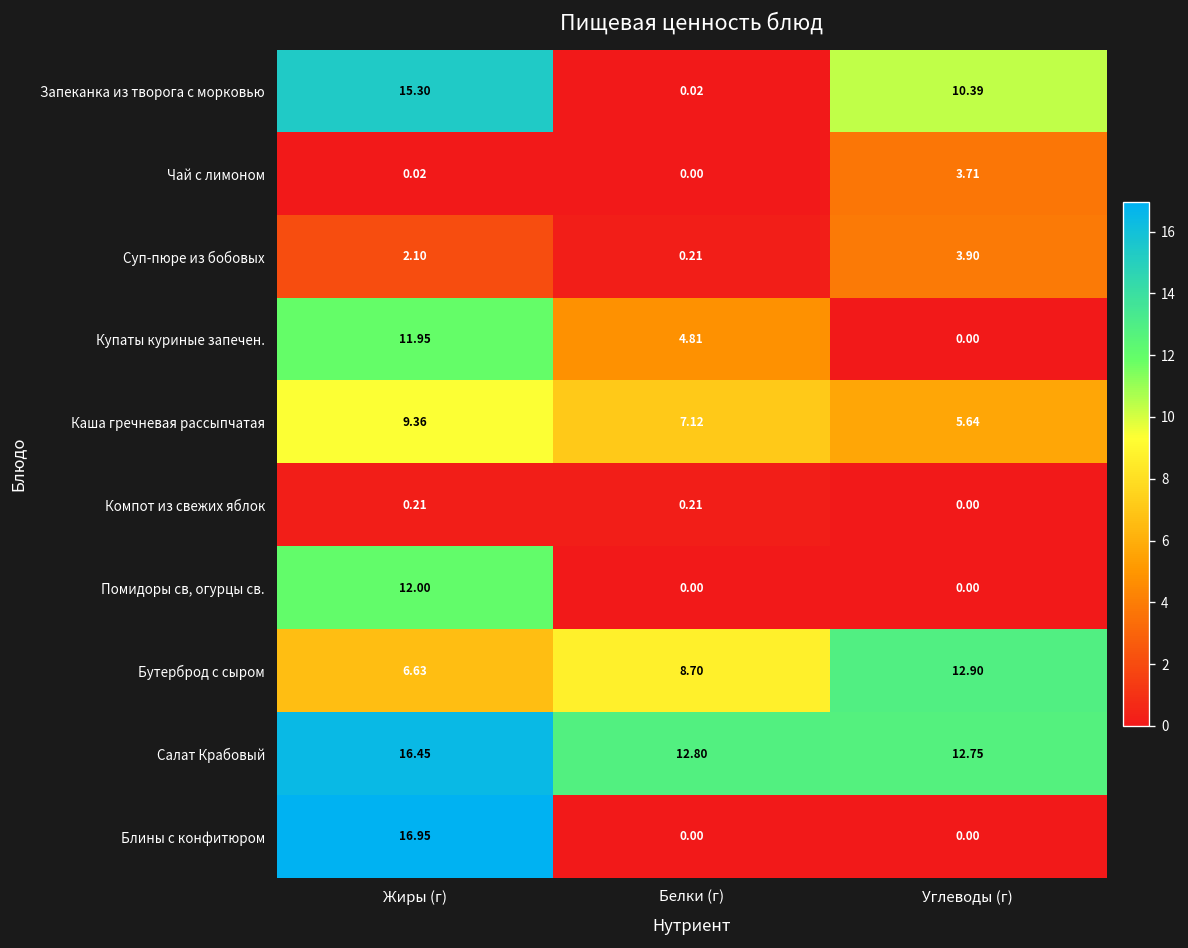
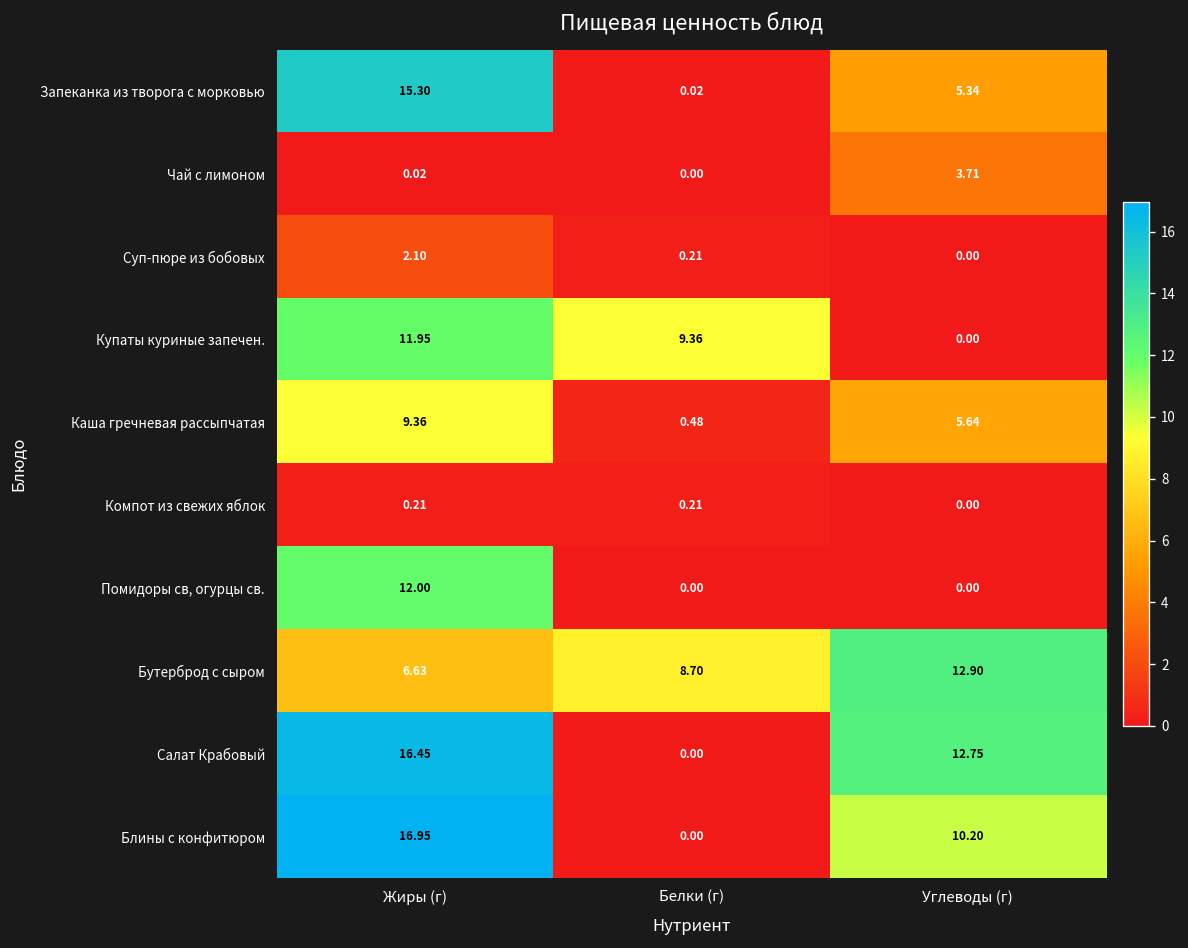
  {
    "Запеканка из творога с морковью": {
      "Жиры (г)": 15.30,
      "Белки (г)": 0.02,
-     "Углеводы (г)": 10.39
+     "Углеводы (г)": 5.34
    },
    "Чай с лимоном": {
      "Жиры (г)": 0.02,
      "Белки (г)": 0.00,
      "Углеводы (г)": 3.71
    },
    "Суп-пюре из бобовых": {
      "Жиры (г)": 2.10,
      "Белки (г)": 0.21,
-     "Углеводы (г)": 3.90
+     "Углеводы (г)": 0.00
    },
    "Купаты куриные запечен.": {
      "Жиры (г)": 11.95,
-     "Белки (г)": 4.81,
+     "Белки (г)": 9.36,
      "Углеводы (г)": 0.00
    },
    "Каша гречневая рассыпчатая": {
      "Жиры (г)": 9.36,
-     "Белки (г)": 7.12,
+     "Белки (г)": 0.48,
      "Углеводы (г)": 5.64
    },
    "Компот из свежих яблок": {
      "Жиры (г)": 0.21,
      "Белки (г)": 0.21,
      "Углеводы (г)": 0.00
    },
    "Помидоры св, огурцы св.": {
      "Жиры (г)": 12.00,
      "Белки (г)": 0.00,
      "Углеводы (г)": 0.00
    },
    "Бутерброд с сыром": {
      "Жиры (г)": 6.63,
      "Белки (г)": 8.70,
      "Углеводы (г)": 12.90
    },
    "Салат Крабовый": {
      "Жиры (г)": 16.45,
-     "Белки (г)": 12.80,
+     "Белки (г)": 0.00,
      "Углеводы (г)": 12.75
    },
    "Блины с конфитюром": {
      "Жиры (г)": 16.95,
      "Белки (г)": 0.00,
-     "Углеводы (г)": 0.00
+     "Углеводы (г)": 10.20
    }
  }
